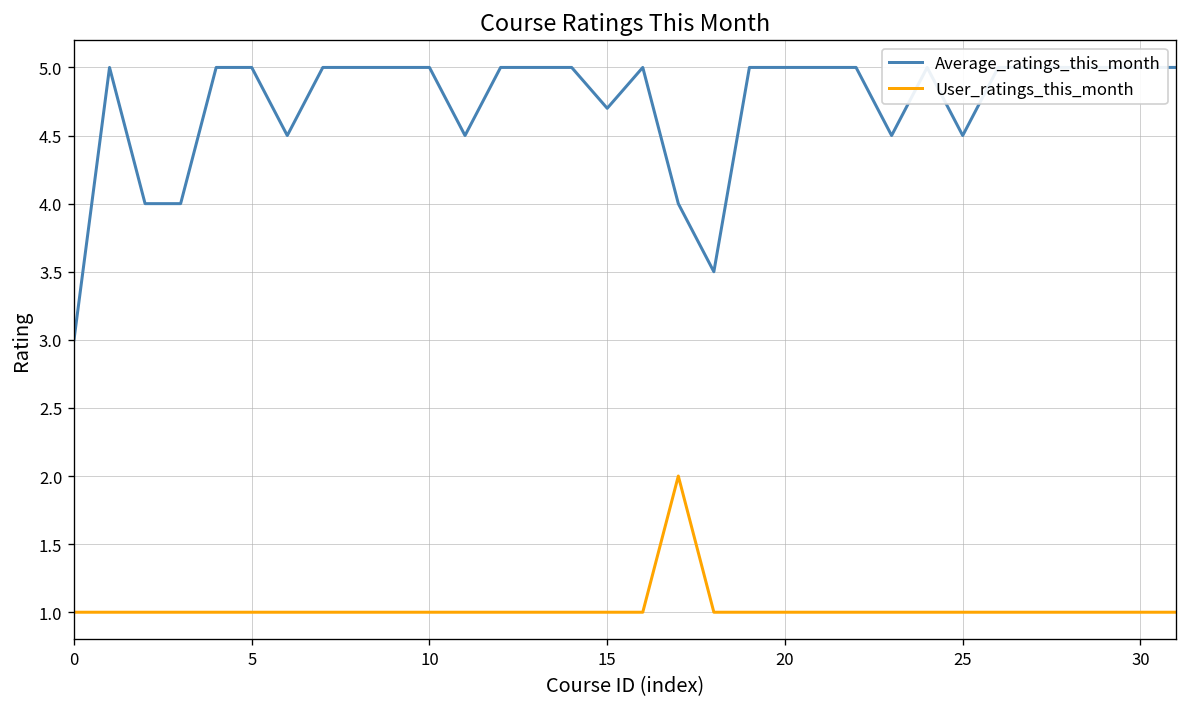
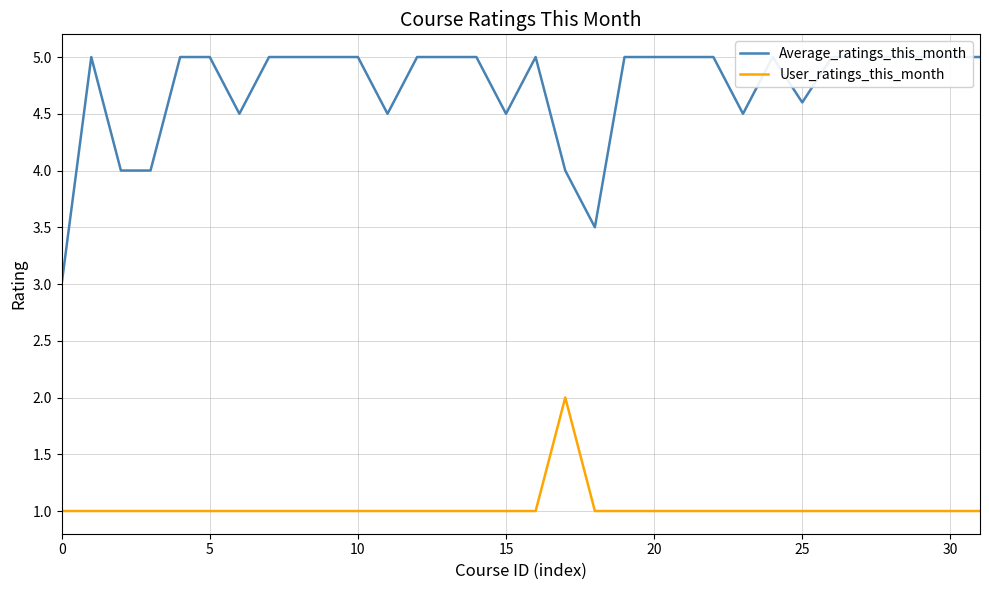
  {
    "Average_ratings_this_month": {
      "0": 3.0,
      "5": 5.0,
      "10": 5.0,
-     "15": 4.7,
+     "15": 4.5,
      "20": 5.0,
-     "25": 4.5
+     "25": 4.6
    },
    "User_ratings_this_month": {
      "0": 1.0,
      "5": 1.0,
      "10": 1.0,
      "15": 1.0,
      "20": 1.0,
      "25": 1.0,
      "30": 1.0
    }
  }
